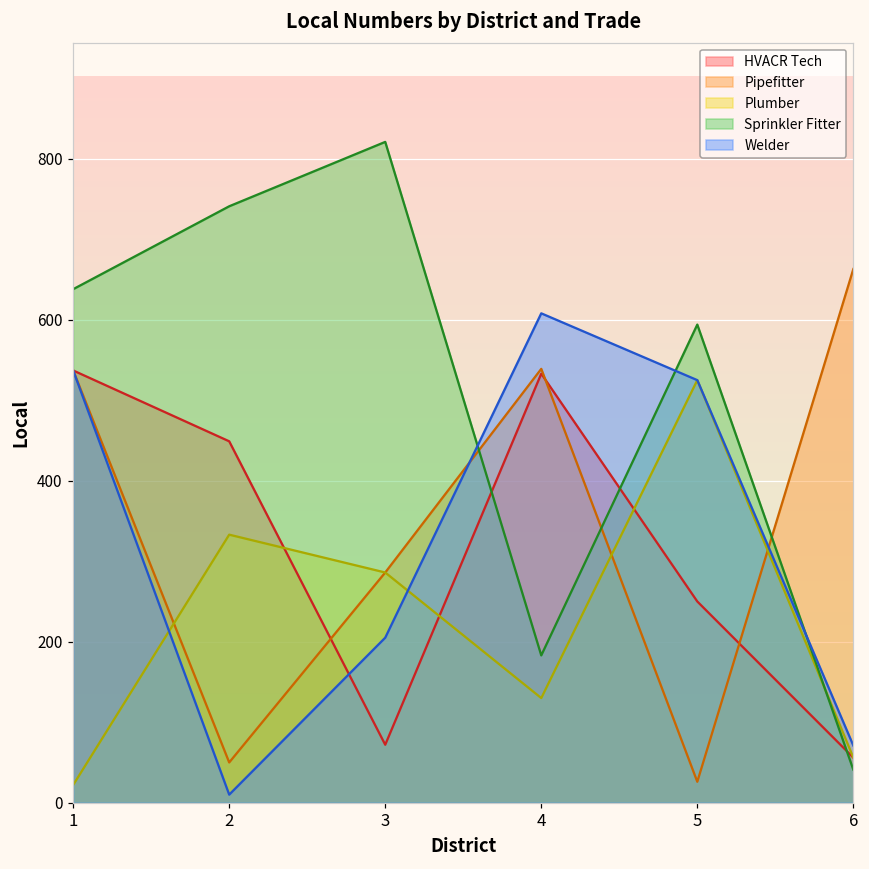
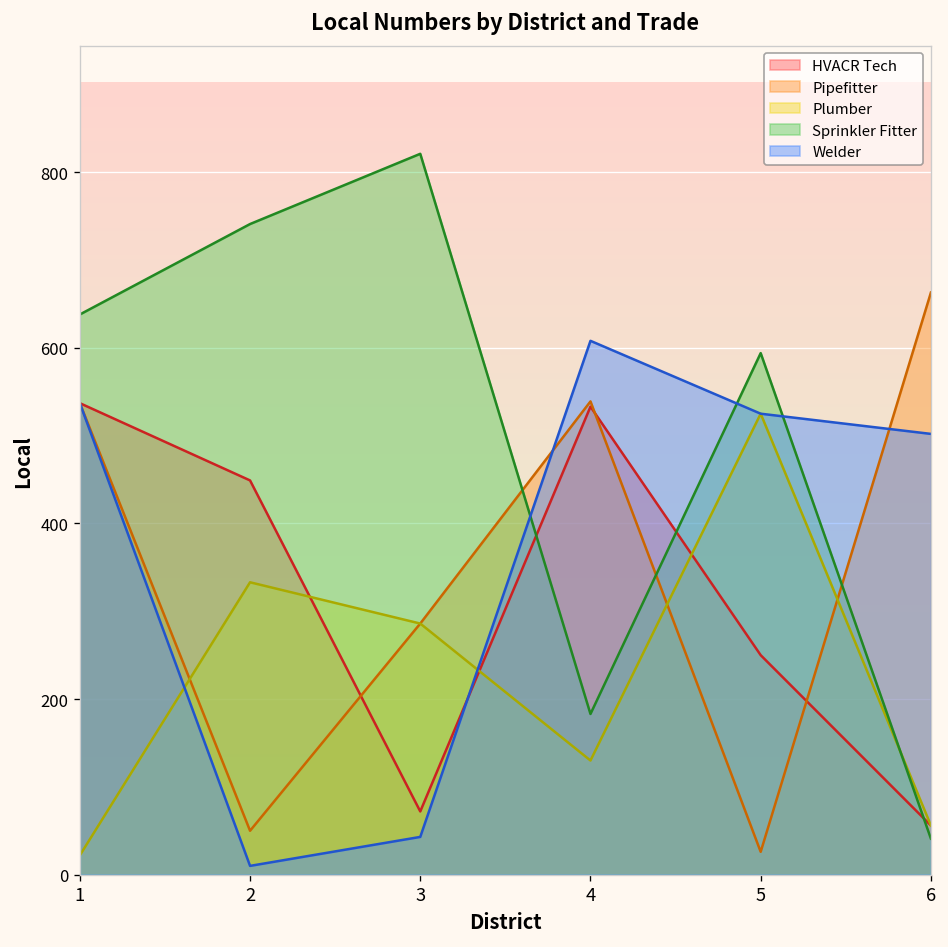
  {
    "Sprinkler Fitter": {
      "1": 640,
      "2": 740,
      "3": 820,
      "4": 180,
      "5": 590,
      "6": 40
    },
    "Welder": {
      "2": 10,
-     "3": 210,
+     "3": 40,
      "4": 610,
-     "6": 70
+     "6": 500
    }
  }
